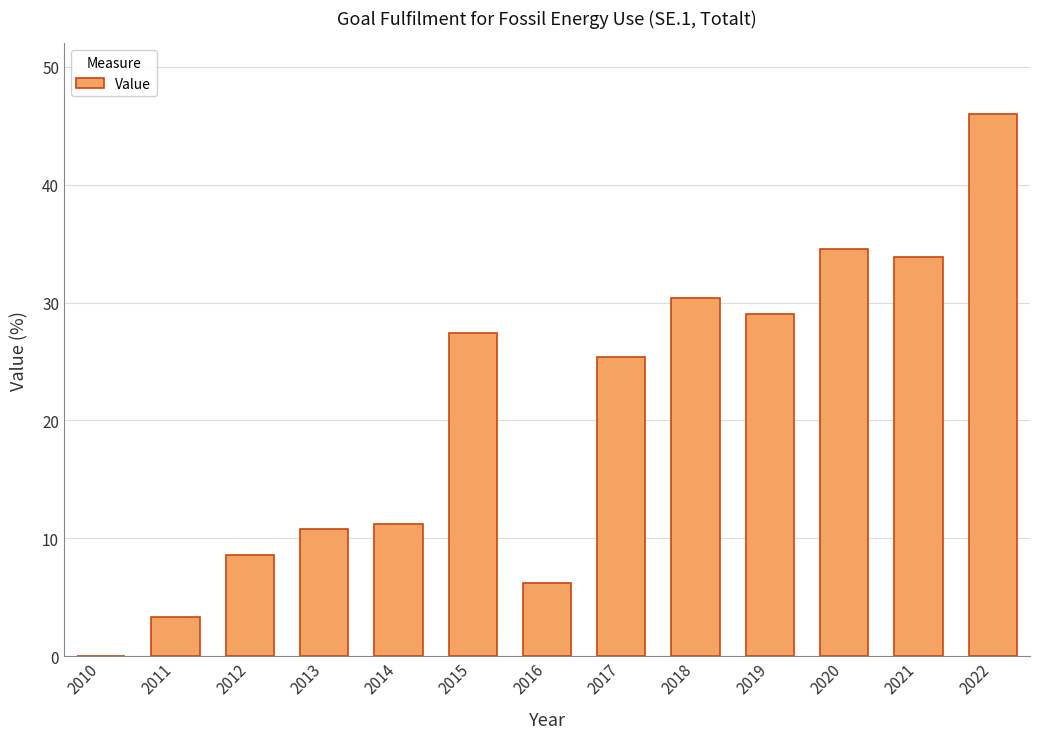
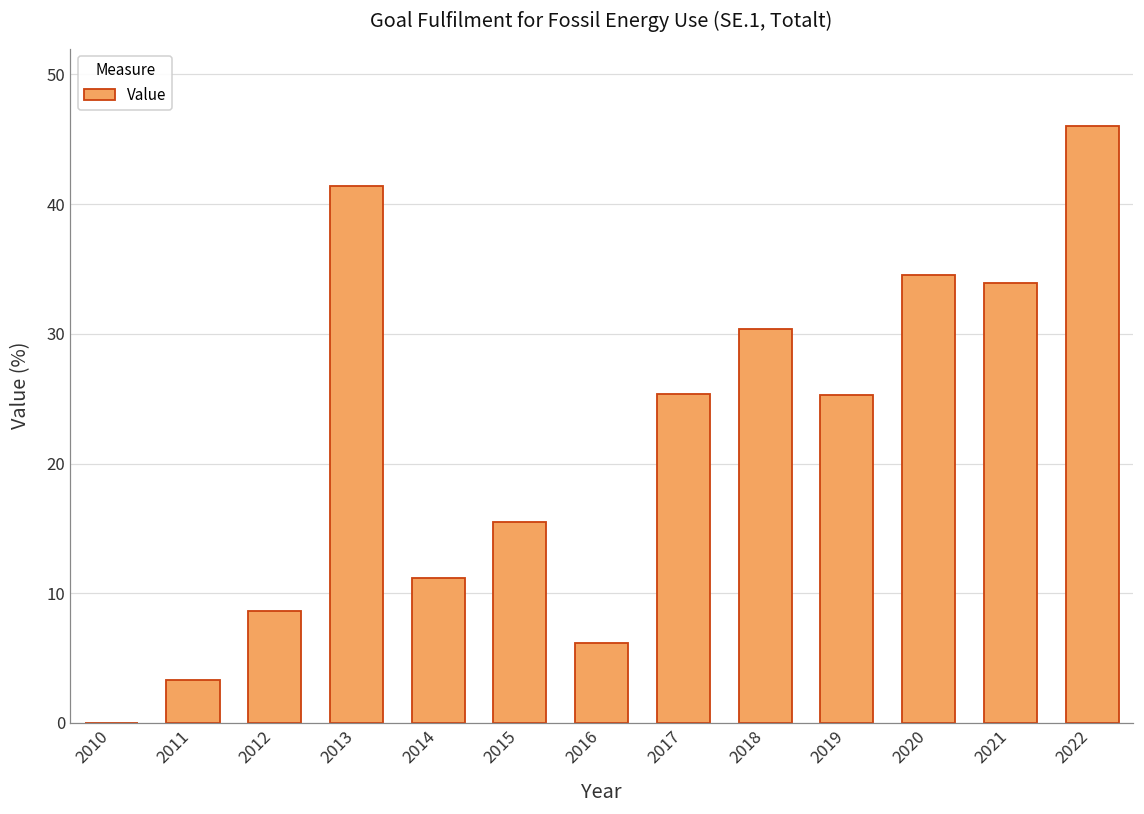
  {
    "2010": 0.0,
    "2011": 3.3,
    "2012": 8.6,
-   "2013": 10.8,
+   "2013": 41.4,
    "2014": 11.2,
-   "2015": 27.4,
+   "2015": 15.5,
    "2016": 6.2,
    "2017": 25.4,
    "2018": 30.4,
-   "2019": 29.0,
+   "2019": 25.3,
    "2020": 34.5,
    "2021": 33.9,
    "2022": 46.0
  }
